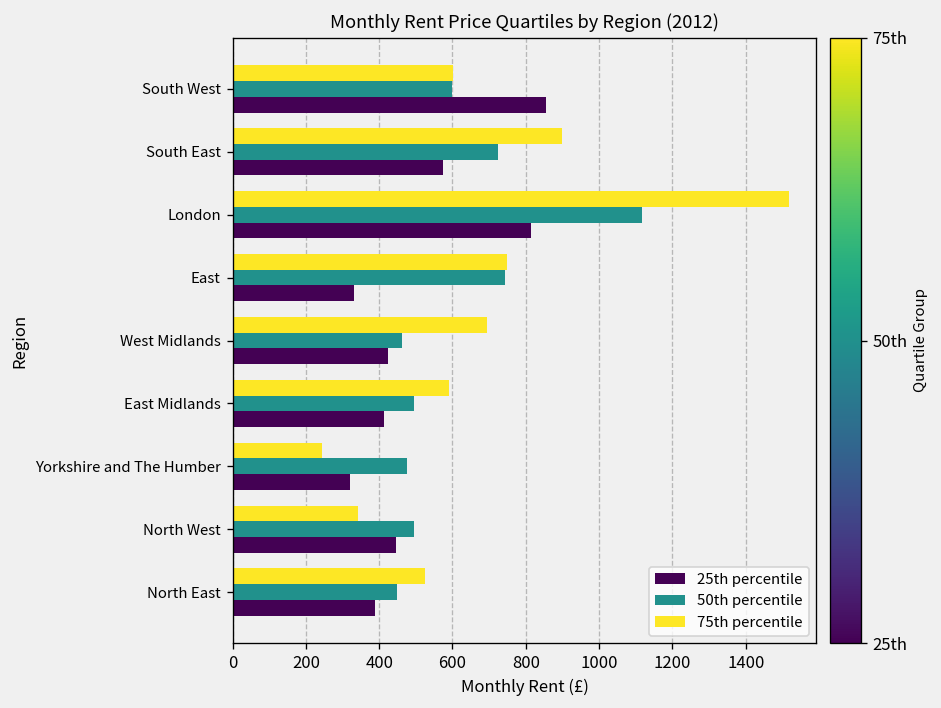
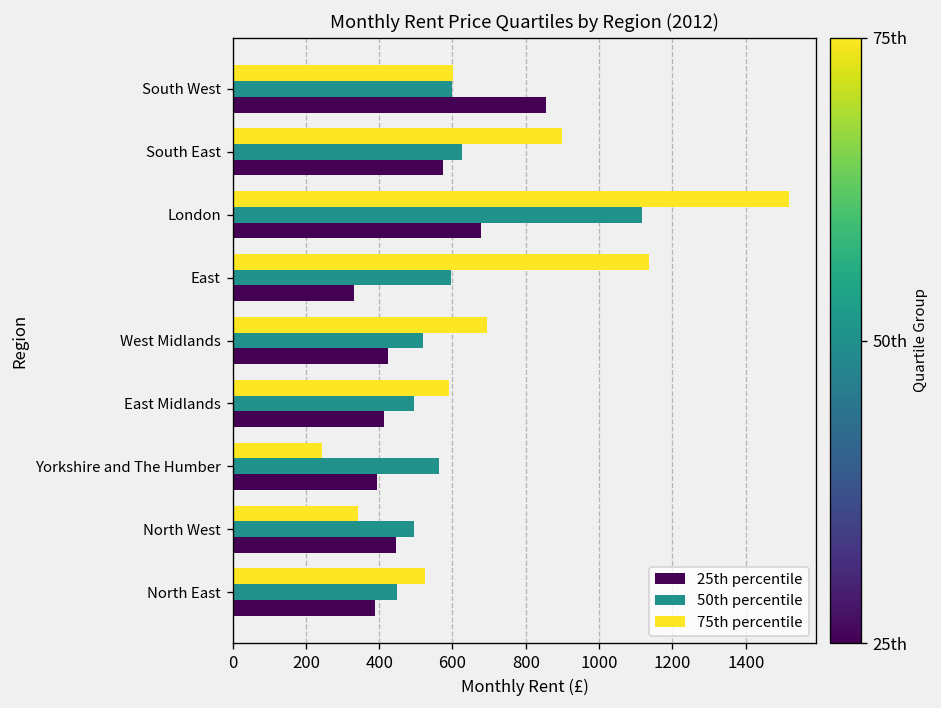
  {
    "25th percentile": {
      "South West": 860,
      "South East": 580,
-     "London": 820,
+     "London": 680,
      "East": 330,
      "West Midlands": 430,
      "East Midlands": 410,
-     "Yorkshire and The Humber": 320,
+     "Yorkshire and The Humber": 400,
      "North West": 450,
      "North East": 390
    },
    "50th percentile": {
      "South West": 600,
-     "South East": 730,
+     "South East": 630,
      "London": 1120,
-     "East": 740,
-     "West Midlands": 460,
+     "East": 600,
+     "West Midlands": 520,
      "East Midlands": 500,
-     "Yorkshire and The Humber": 480,
+     "Yorkshire and The Humber": 560,
      "North West": 500,
      "North East": 450
    },
    "75th percentile": {
      "South West": 600,
      "South East": 900,
      "London": 1520,
-     "East": 750,
+     "East": 1140,
      "West Midlands": 700,
      "East Midlands": 590,
      "Yorkshire and The Humber": 240,
      "North West": 340,
      "North East": 530
    }
  }
